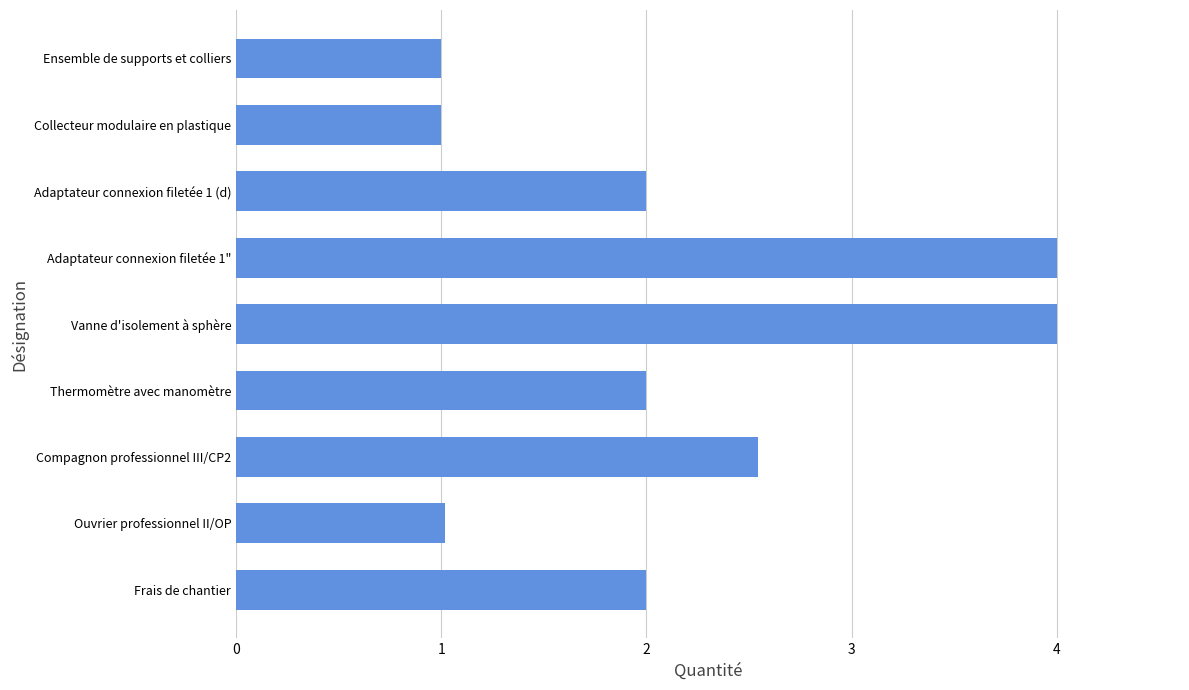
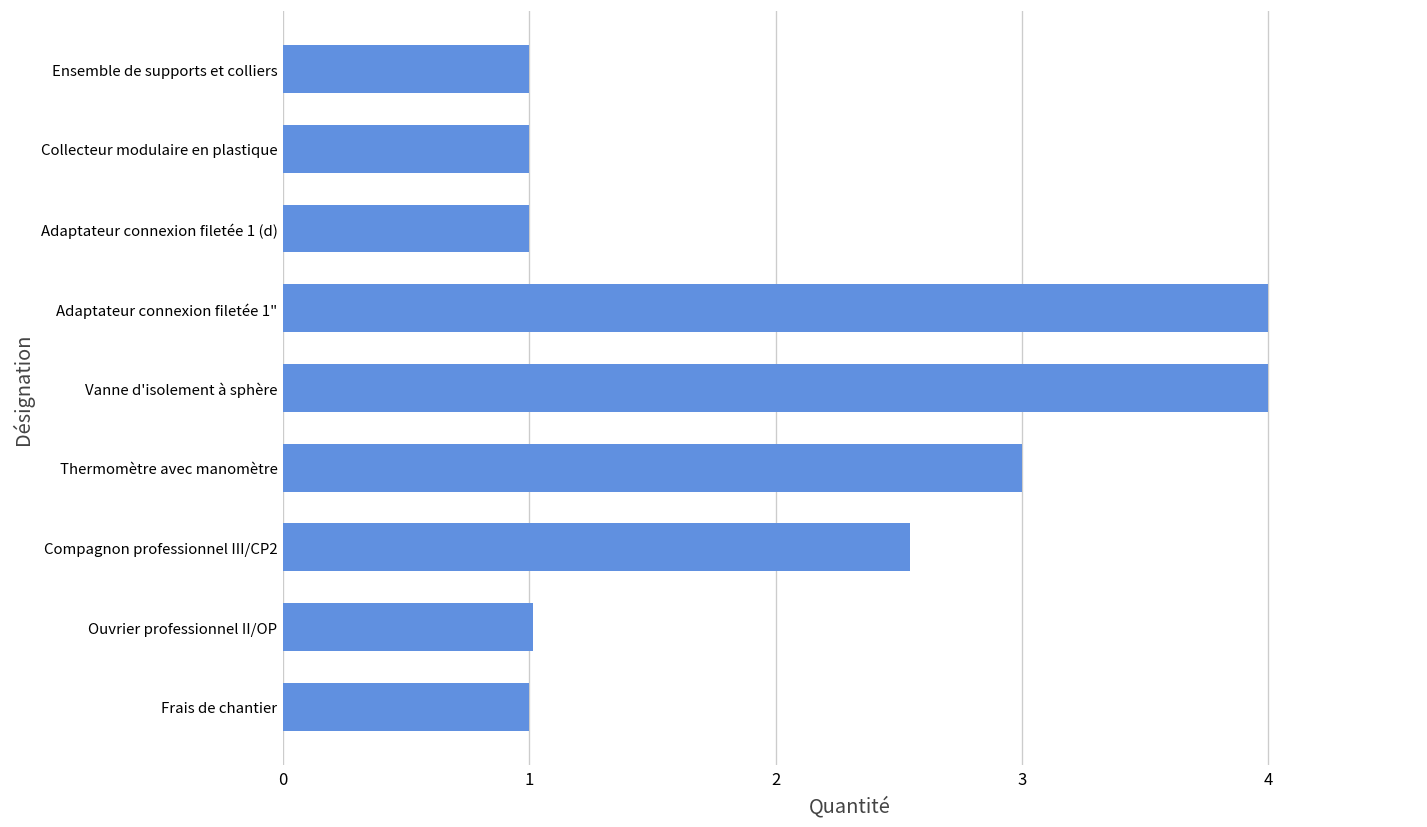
  {
    "Ensemble de supports et colliers": 1,
    "Collecteur modulaire en plastique": 1,
-   "Adaptateur connexion filetée 1 (d)": 2,
+   "Adaptateur connexion filetée 1 (d)": 1,
    "Adaptateur connexion filetée 1\"": 4,
    "Vanne d'isolement à sphère": 4,
-   "Thermomètre avec manomètre": 2,
+   "Thermomètre avec manomètre": 3,
    "Compagnon professionnel III/CP2": 2.54,
    "Ouvrier professionnel II/OP": 1.02,
-   "Frais de chantier": 2
+   "Frais de chantier": 1
  }
